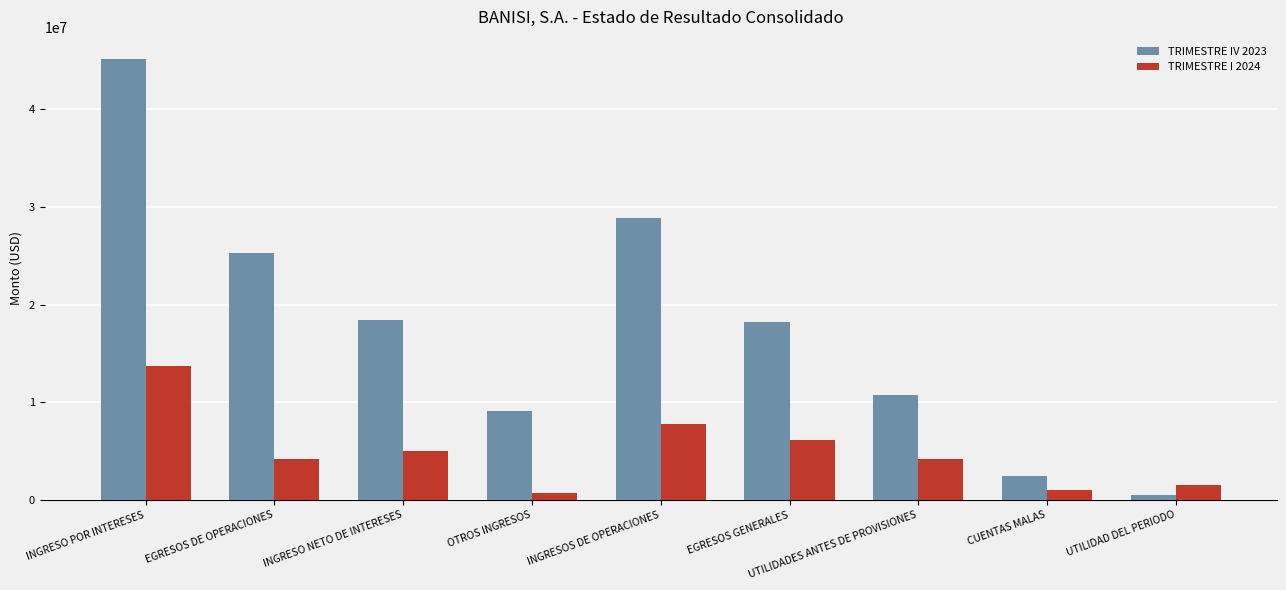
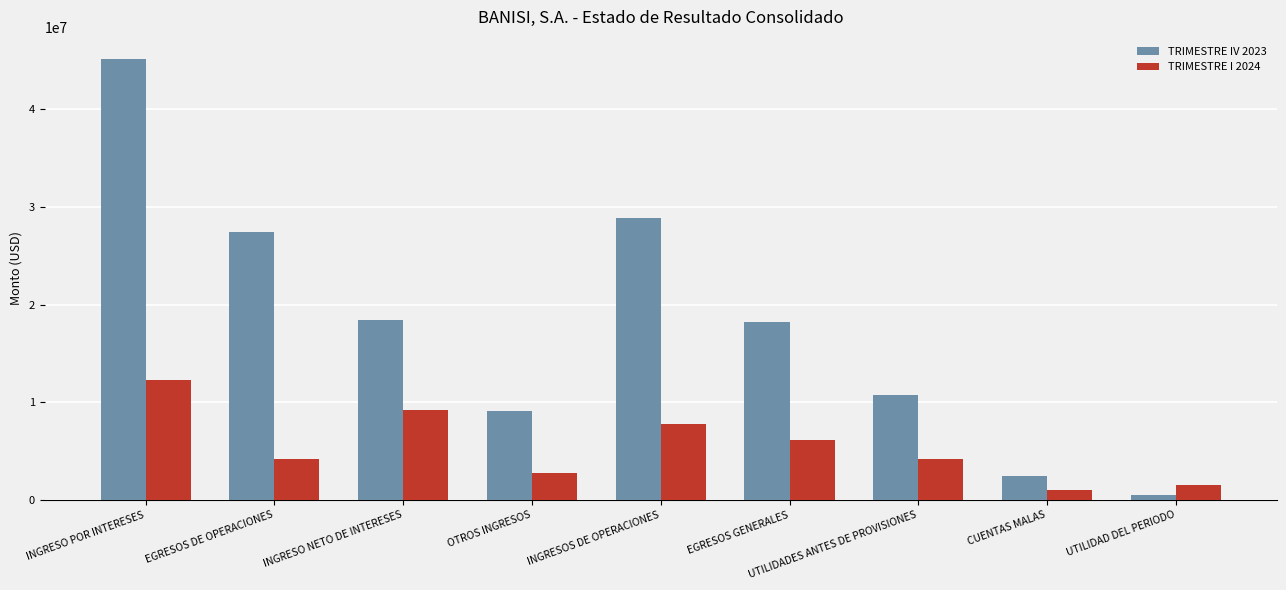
  {
    "TRIMESTRE IV 2023": {
      "INGRESO POR INTERESES": 45000000,
-     "EGRESOS DE OPERACIONES": 25000000,
+     "EGRESOS DE OPERACIONES": 27000000,
      "INGRESO NETO DE INTERESES": 18000000,
      "OTROS INGRESOS": 9000000,
      "INGRESOS DE OPERACIONES": 29000000,
      "EGRESOS GENERALES": 18000000,
      "UTILIDADES ANTES DE PROVISIONES": 11000000,
      "CUENTAS MALAS": 2000000,
      "UTILIDAD DEL PERIODO": 1000000
    },
    "TRIMESTRE I 2024": {
-     "INGRESO POR INTERESES": 14000000,
+     "INGRESO POR INTERESES": 12000000,
      "EGRESOS DE OPERACIONES": 4000000,
-     "INGRESO NETO DE INTERESES": 5000000,
-     "OTROS INGRESOS": 1000000,
+     "INGRESO NETO DE INTERESES": 9000000,
+     "OTROS INGRESOS": 3000000,
      "INGRESOS DE OPERACIONES": 8000000,
      "EGRESOS GENERALES": 6000000,
      "UTILIDADES ANTES DE PROVISIONES": 4000000,
      "CUENTAS MALAS": 1000000,
      "UTILIDAD DEL PERIODO": 2000000
    }
  }
